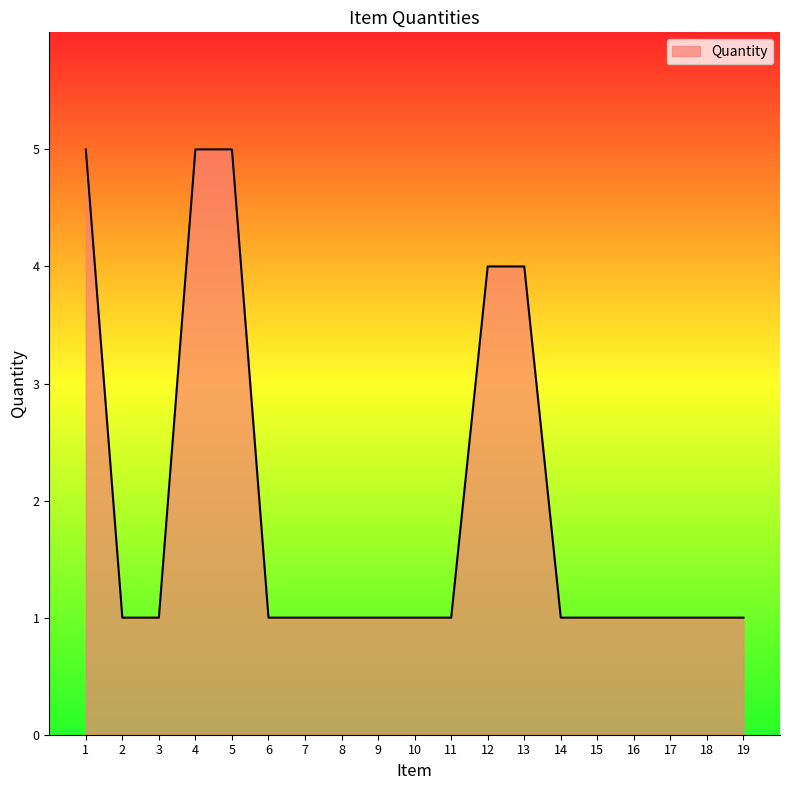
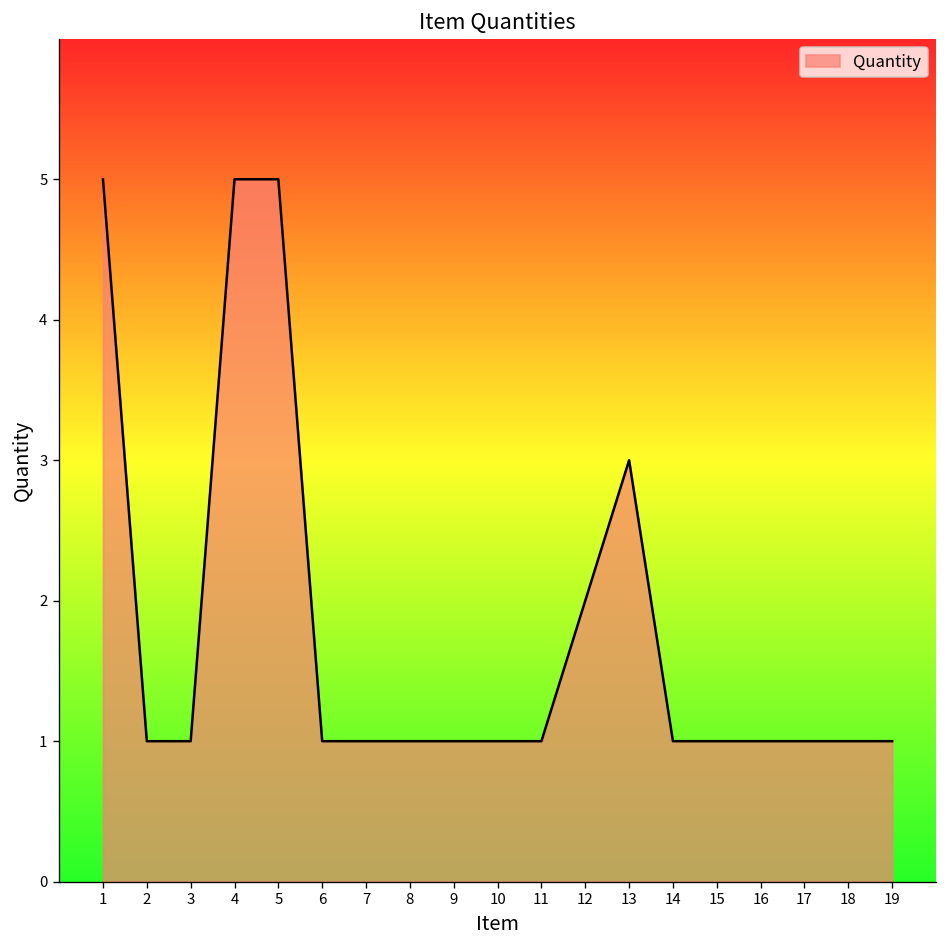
  {
    "1": 5,
    "2": 1,
    "3": 1,
    "4": 5,
    "5": 5,
    "6": 1,
    "7": 1,
    "8": 1,
    "9": 1,
    "10": 1,
    "11": 1,
-   "12": 4,
-   "13": 4,
+   "12": 2,
+   "13": 3,
    "14": 1,
    "15": 1,
    "16": 1,
    "17": 1,
    "18": 1,
    "19": 1
  }
